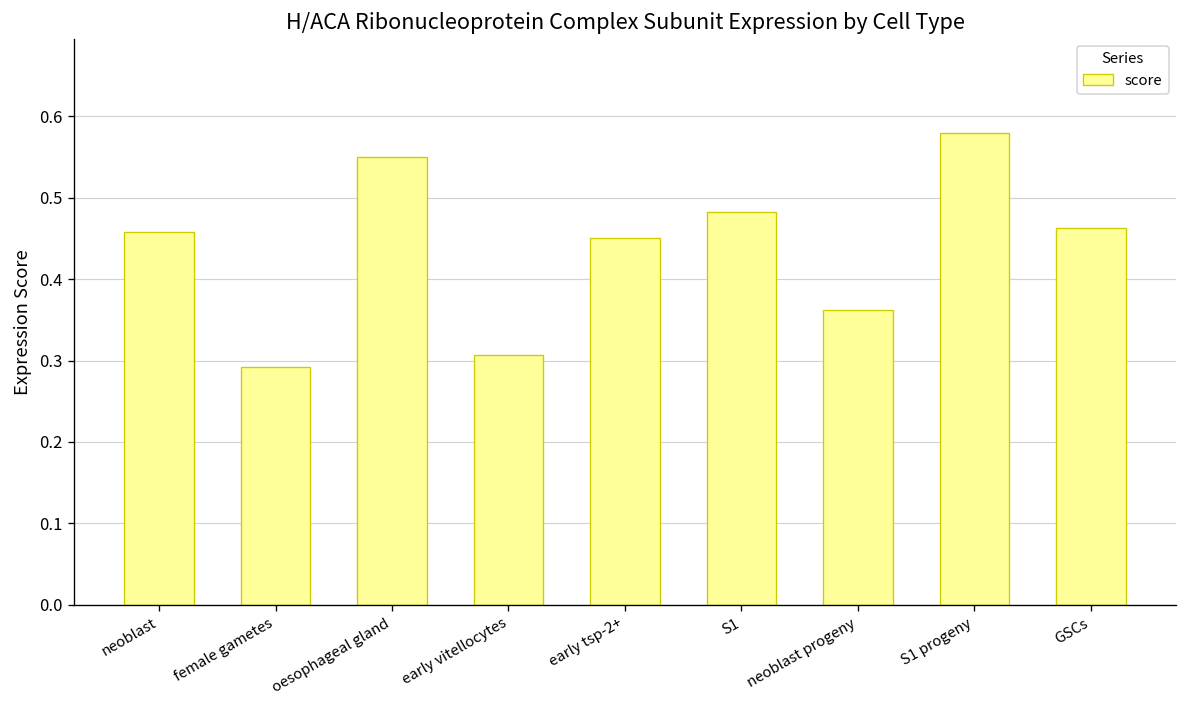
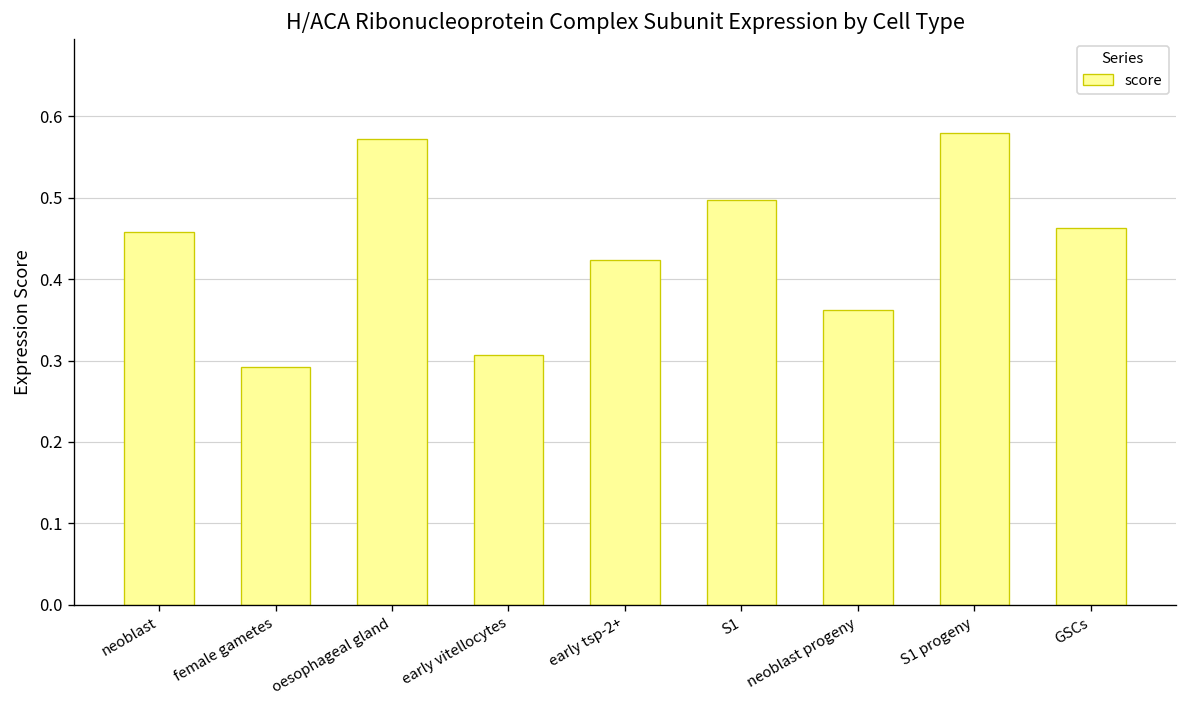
  {
    "neoblast": 0.46,
    "female gametes": 0.29,
-   "oesophageal gland": 0.55,
+   "oesophageal gland": 0.57,
    "early vitellocytes": 0.31,
-   "early tsp-2+": 0.45,
-   "S1": 0.48,
+   "early tsp-2+": 0.42,
+   "S1": 0.50,
    "neoblast progeny": 0.36,
    "S1 progeny": 0.58,
    "GSCs": 0.46
  }
